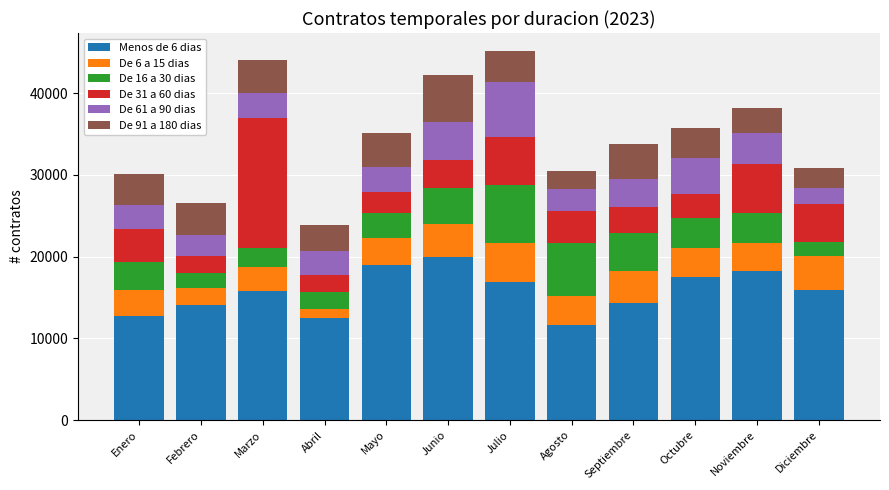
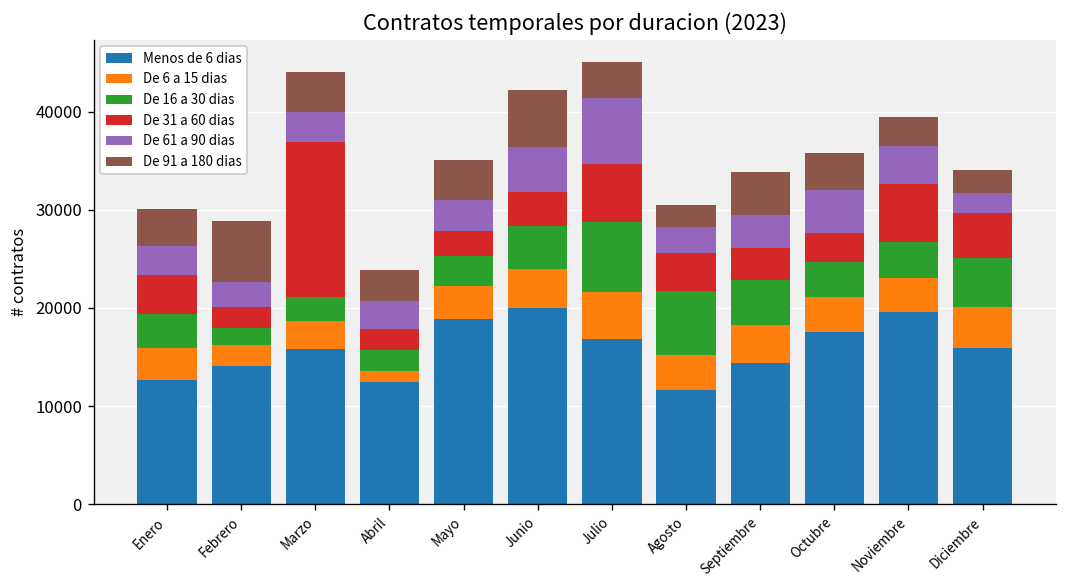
  {
    "Menos de 6 dias": {
      "Enero": 13000,
      "Febrero": 14000,
      "Marzo": 16000,
      "Abril": 12000,
      "Mayo": 19000,
      "Junio": 20000,
      "Julio": 17000,
      "Agosto": 12000,
      "Septiembre": 14000,
      "Octubre": 18000,
-     "Noviembre": 18000,
+     "Noviembre": 20000,
      "Diciembre": 16000
    },
    "De 6 a 15 dias": {
      "Enero": 3000,
      "Febrero": 2000,
      "Marzo": 3000,
      "Abril": 1000,
      "Mayo": 3000,
      "Junio": 4000,
      "Julio": 5000,
      "Agosto": 4000,
      "Septiembre": 4000,
      "Octubre": 4000,
      "Noviembre": 3000,
      "Diciembre": 4000
    },
    "De 16 a 30 dias": {
      "Enero": 3000,
      "Febrero": 2000,
      "Marzo": 2000,
      "Abril": 2000,
      "Mayo": 3000,
      "Junio": 4000,
      "Julio": 7000,
      "Agosto": 6000,
      "Septiembre": 5000,
      "Octubre": 4000,
      "Noviembre": 4000,
-     "Diciembre": 2000
+     "Diciembre": 5000
    },
    "De 31 a 60 dias": {
      "Enero": 4000,
      "Febrero": 2000,
      "Marzo": 16000,
      "Abril": 2000,
      "Mayo": 3000,
      "Junio": 3000,
      "Julio": 6000,
      "Agosto": 4000,
      "Septiembre": 3000,
      "Octubre": 3000,
      "Noviembre": 6000,
      "Diciembre": 5000
    },
    "De 61 a 90 dias": {
      "Enero": 3000,
      "Febrero": 3000,
      "Marzo": 3000,
      "Abril": 3000,
      "Mayo": 3000,
      "Junio": 5000,
      "Julio": 7000,
      "Agosto": 3000,
      "Septiembre": 3000,
      "Octubre": 4000,
      "Noviembre": 4000,
      "Diciembre": 2000
    },
    "De 91 a 180 dias": {
      "Enero": 4000,
-     "Febrero": 4000,
+     "Febrero": 6000,
      "Marzo": 4000,
      "Abril": 3000,
      "Mayo": 4000,
      "Junio": 6000,
      "Julio": 4000,
      "Agosto": 2000,
      "Septiembre": 4000,
      "Octubre": 4000,
      "Noviembre": 3000,
      "Diciembre": 2000
    }
  }
